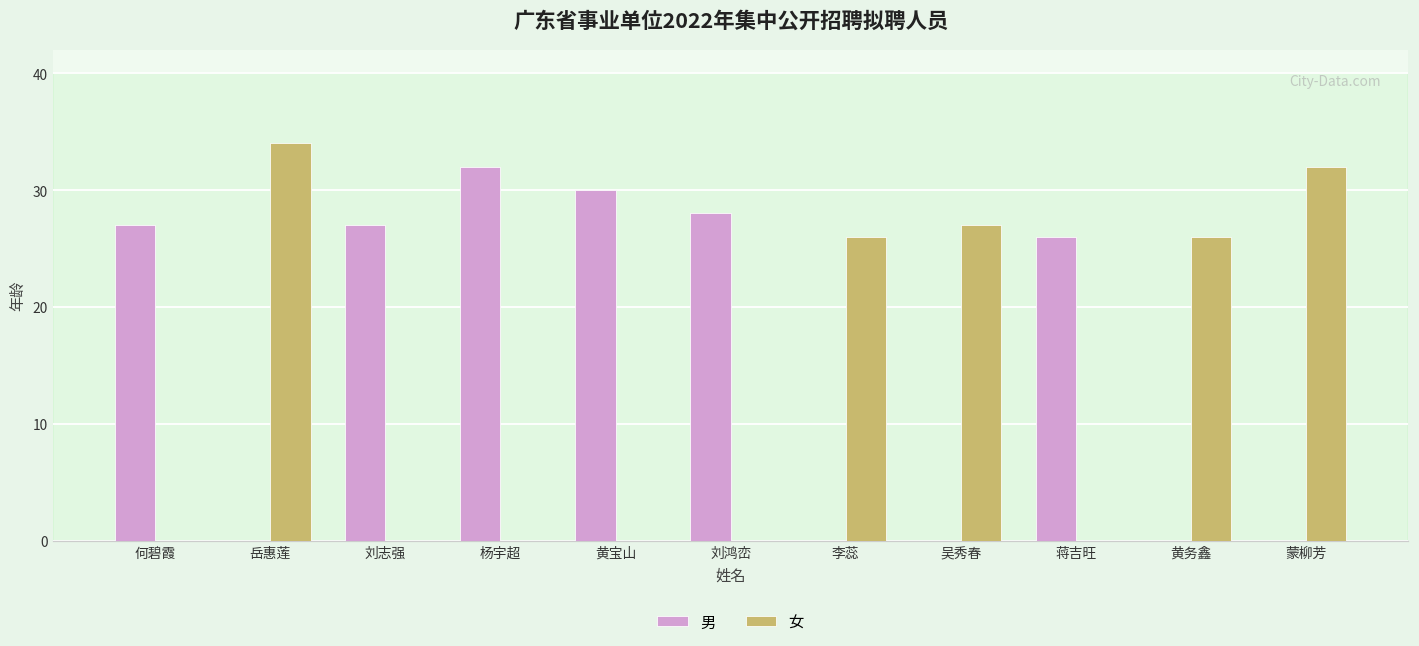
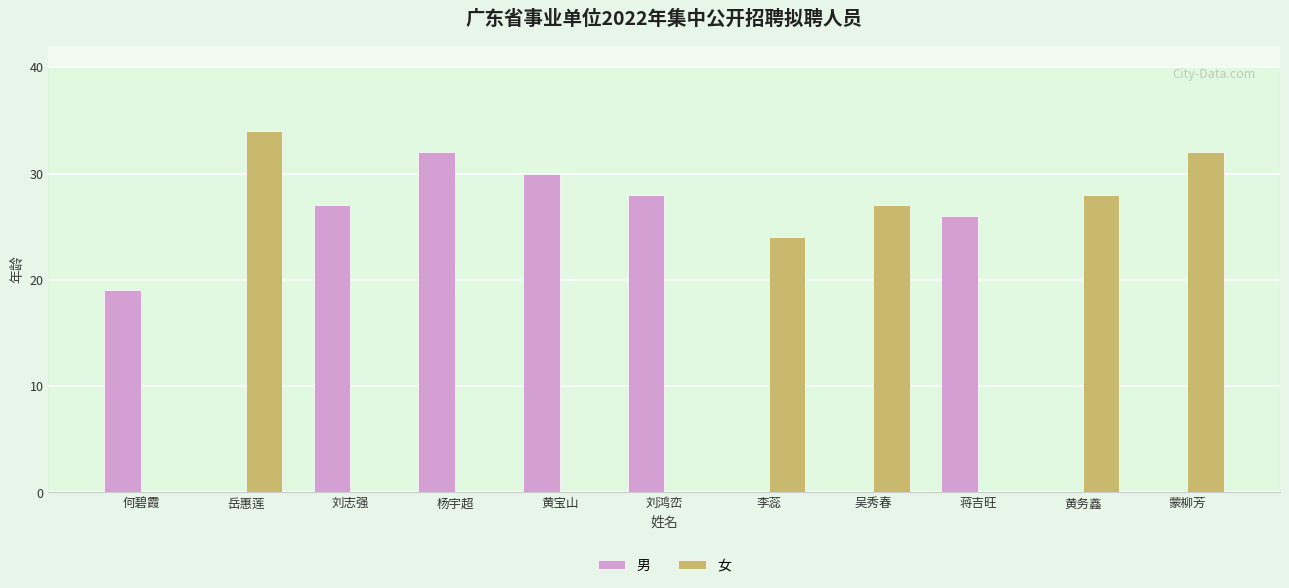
  {
    "男": {
-     "何碧霞": 27,
+     "何碧霞": 19,
      "岳惠莲": 0,
      "刘志强": 27,
      "杨宇超": 32,
      "黄宝山": 30,
      "刘鸿峦": 28,
      "李蕊": 0,
      "吴秀春": 0,
      "蒋吉旺": 26,
      "黄务鑫": 0,
      "蒙柳芳": 0
    },
    "女": {
      "何碧霞": 0,
      "岳惠莲": 34,
      "刘志强": 0,
      "杨宇超": 0,
      "黄宝山": 0,
      "刘鸿峦": 0,
-     "李蕊": 26,
+     "李蕊": 24,
      "吴秀春": 27,
      "蒋吉旺": 0,
-     "黄务鑫": 26,
+     "黄务鑫": 28,
      "蒙柳芳": 32
    }
  }
